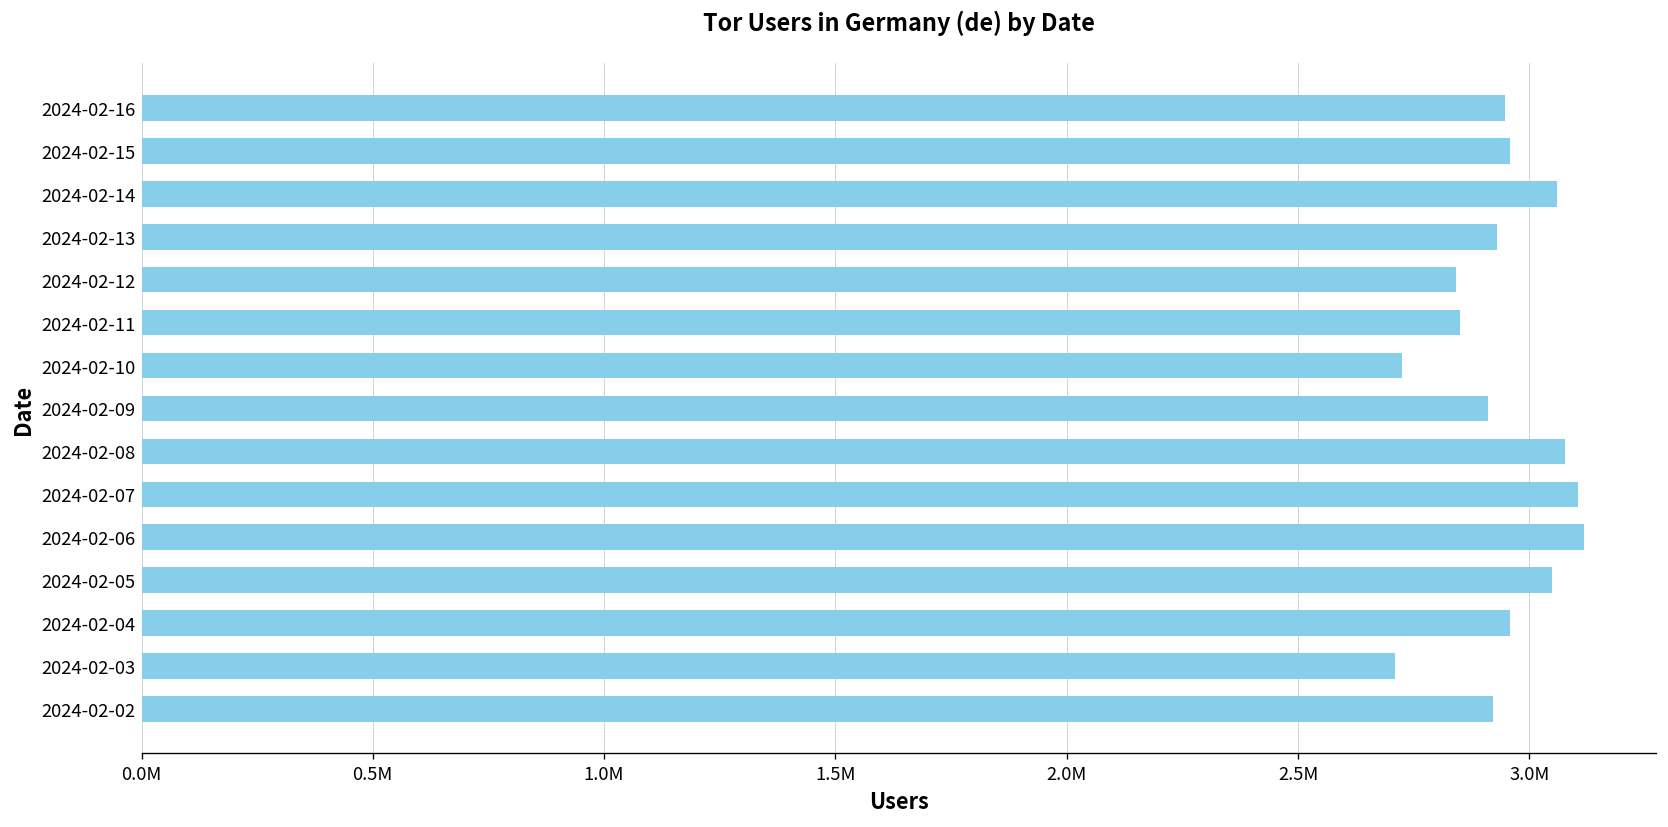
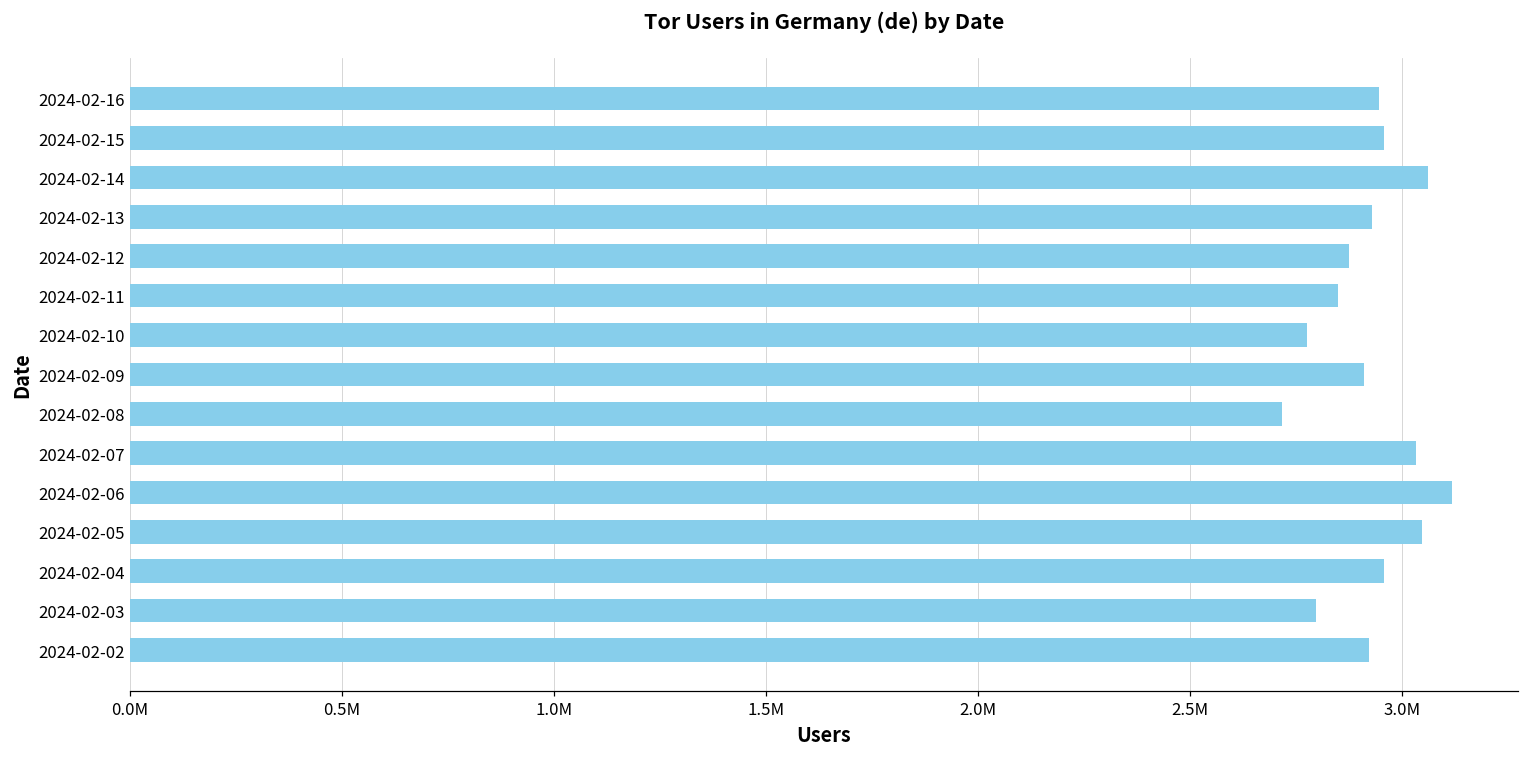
  {
    "2024-02-16": 2950000,
    "2024-02-15": 2960000,
    "2024-02-14": 3060000,
    "2024-02-13": 2930000,
-   "2024-02-12": 2840000,
+   "2024-02-12": 2880000,
    "2024-02-11": 2850000,
-   "2024-02-10": 2730000,
+   "2024-02-10": 2780000,
    "2024-02-09": 2910000,
-   "2024-02-08": 3080000,
-   "2024-02-07": 3110000,
+   "2024-02-08": 2720000,
+   "2024-02-07": 3030000,
    "2024-02-06": 3120000,
    "2024-02-05": 3050000,
    "2024-02-04": 2960000,
-   "2024-02-03": 2710000,
+   "2024-02-03": 2800000,
    "2024-02-02": 2920000
  }
